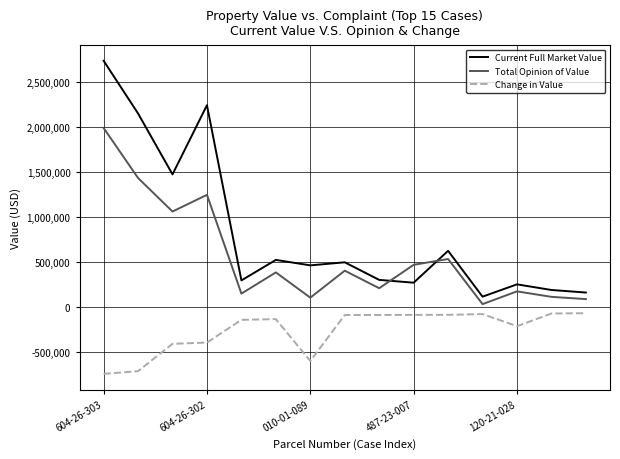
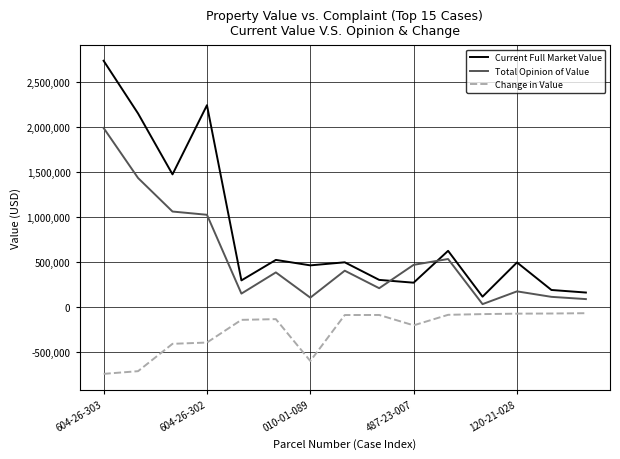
  {
    "Current Full Market Value": {
      "604-26-303": "2,700,000",
      "604-26-302": "2,200,000",
      "010-01-089": "500,000",
      "487-23-007": "300,000",
-     "120-21-028": "200,000"
+     "120-21-028": "500,000"
    },
    "Total Opinion of Value": {
      "604-26-303": "2,000,000",
-     "604-26-302": "1,200,000",
+     "604-26-302": "1,000,000",
      "010-01-089": "100,000",
      "487-23-007": "500,000",
      "120-21-028": "200,000"
    },
    "Change in Value": {
      "604-26-303": "-700,000",
      "604-26-302": "-400,000",
      "010-01-089": "-600,000",
-     "487-23-007": "-100,000",
-     "120-21-028": "-200,000"
+     "487-23-007": "-200,000",
+     "120-21-028": "-100,000"
    }
  }
